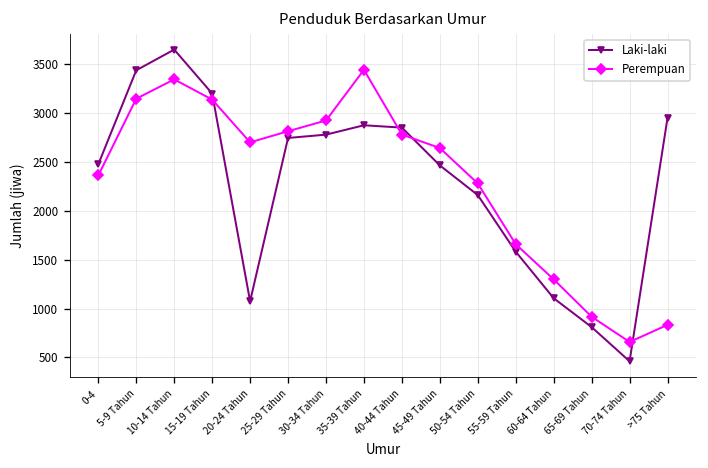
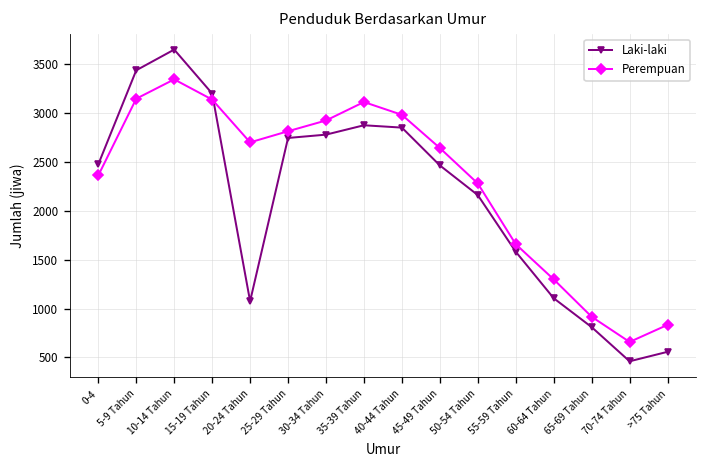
  {
    "Laki-laki": {
      "0-4": 2500,
      "5-9 Tahun": 3400,
      "10-14 Tahun": 3700,
      "15-19 Tahun": 3200,
      "20-24 Tahun": 1100,
      "25-29 Tahun": 2700,
      "30-34 Tahun": 2800,
      "35-39 Tahun": 2900,
      "40-44 Tahun": 2900,
      "45-49 Tahun": 2500,
      "50-54 Tahun": 2200,
      "55-59 Tahun": 1600,
      "60-64 Tahun": 1100,
      "65-69 Tahun": 800,
      "70-74 Tahun": 500,
-     ">75 Tahun": 3000
+     ">75 Tahun": 600
    },
    "Perempuan": {
      "0-4": 2400,
      "5-9 Tahun": 3100,
      "10-14 Tahun": 3300,
      "15-19 Tahun": 3100,
      "20-24 Tahun": 2700,
      "25-29 Tahun": 2800,
      "30-34 Tahun": 2900,
-     "35-39 Tahun": 3400,
-     "40-44 Tahun": 2800,
+     "35-39 Tahun": 3100,
+     "40-44 Tahun": 3000,
      "45-49 Tahun": 2600,
      "50-54 Tahun": 2300,
      "55-59 Tahun": 1700,
      "60-64 Tahun": 1300,
      "65-69 Tahun": 900,
      "70-74 Tahun": 700,
      ">75 Tahun": 800
    }
  }
